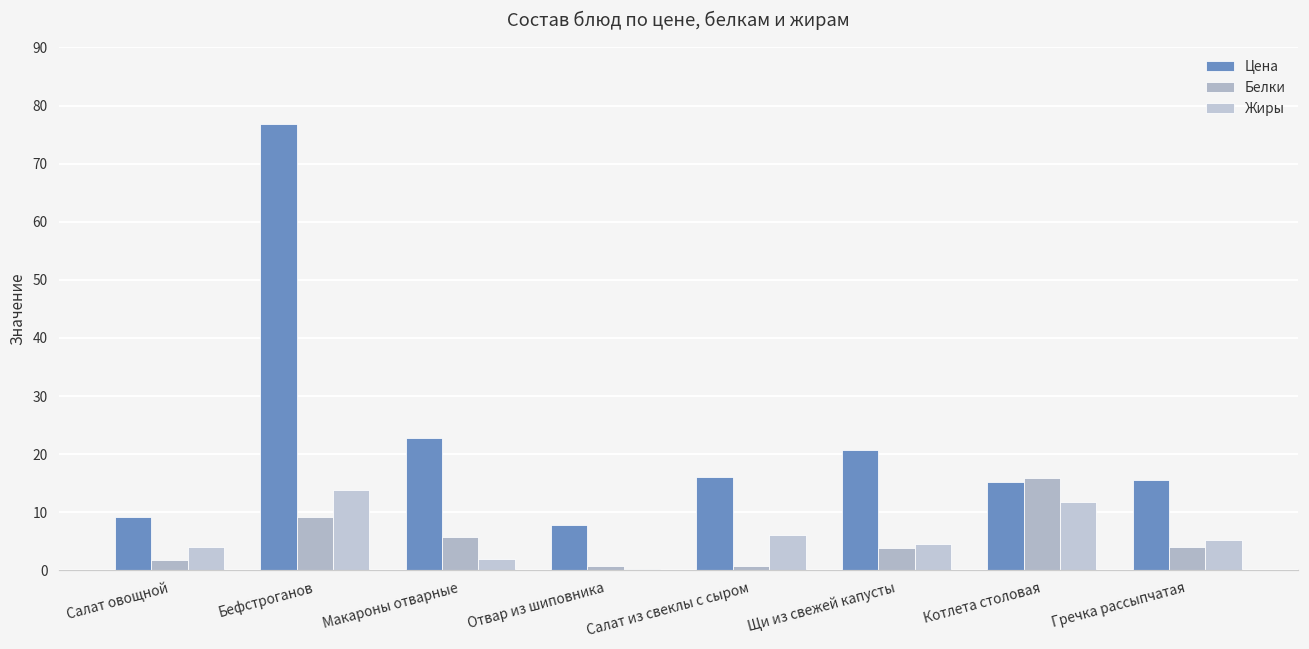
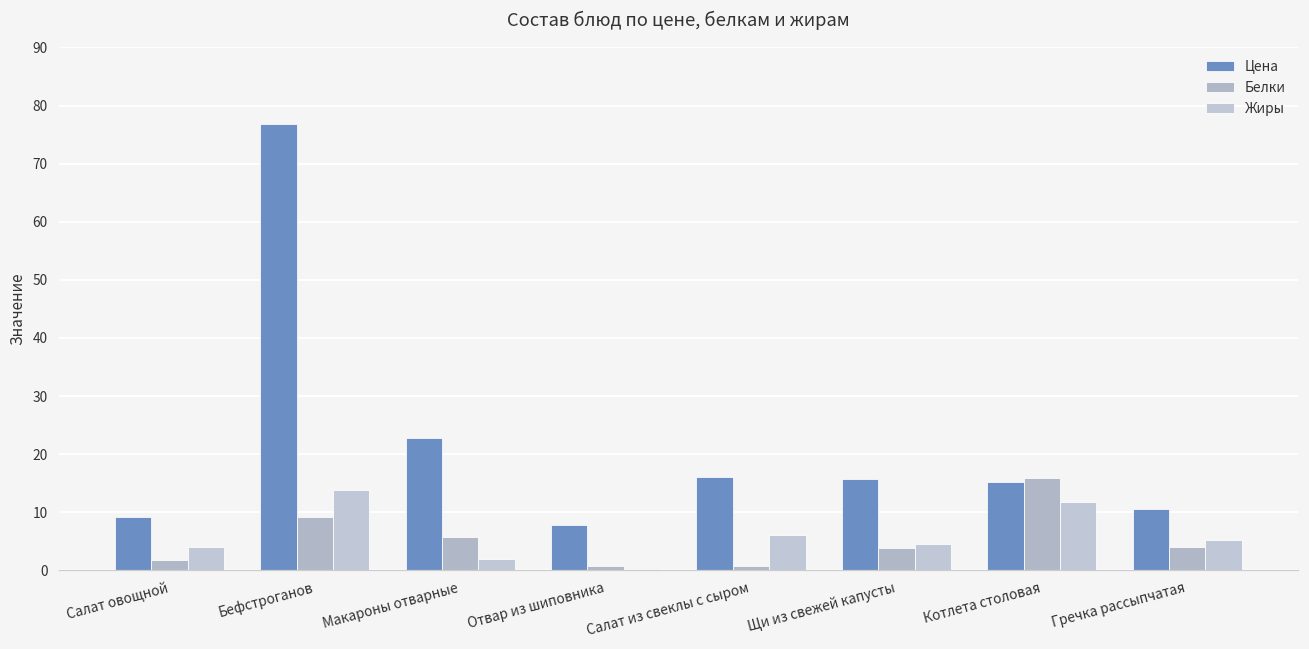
  {
    "Цена": {
      "Салат овощной": 9,
      "Бефстроганов": 77,
      "Макароны отварные": 23,
      "Отвар из шиповника": 8,
      "Салат из свеклы с сыром": 16,
-     "Щи из свежей капусты": 21,
+     "Щи из свежей капусты": 16,
      "Котлета столовая": 15,
-     "Гречка рассыпчатая": 16
+     "Гречка рассыпчатая": 11
    }
  }
